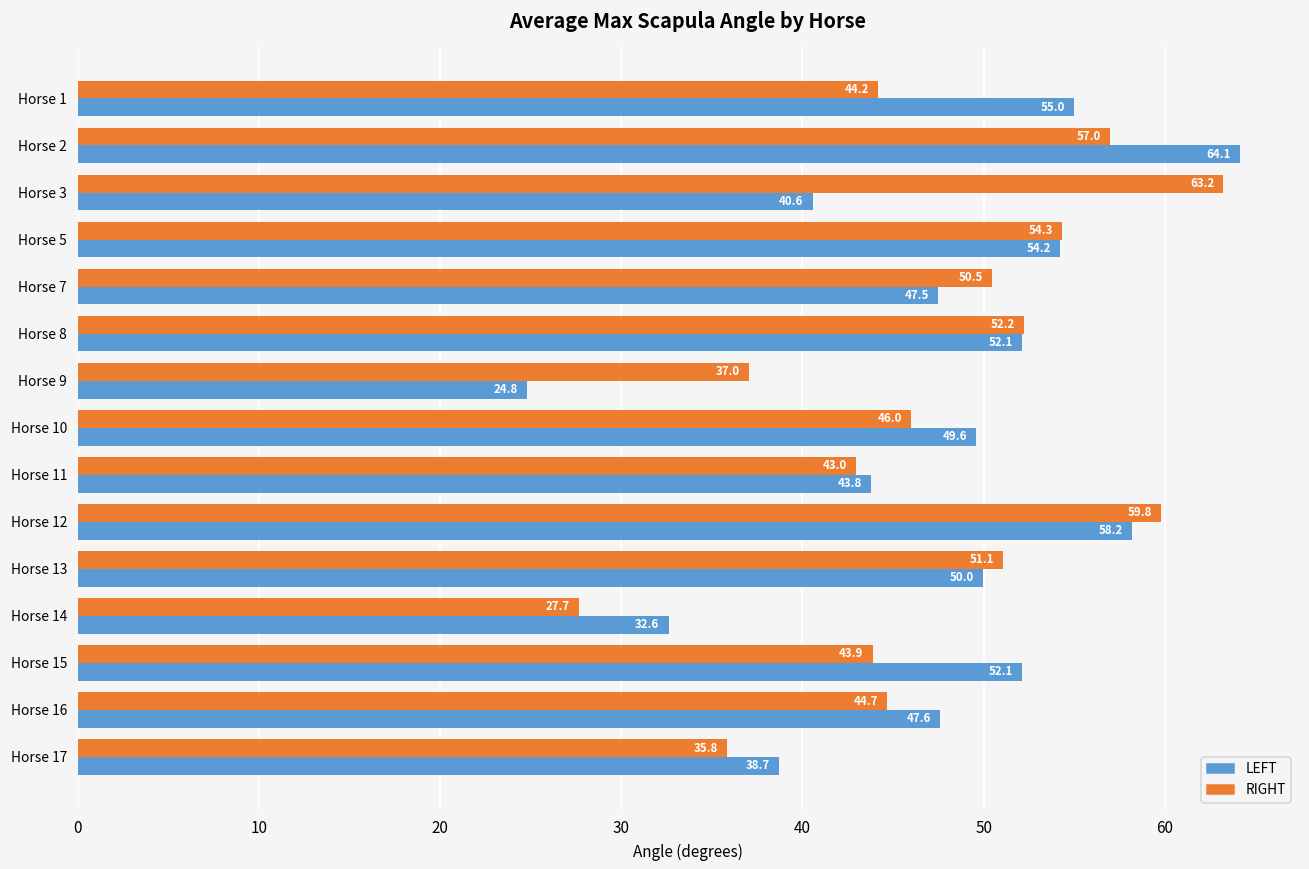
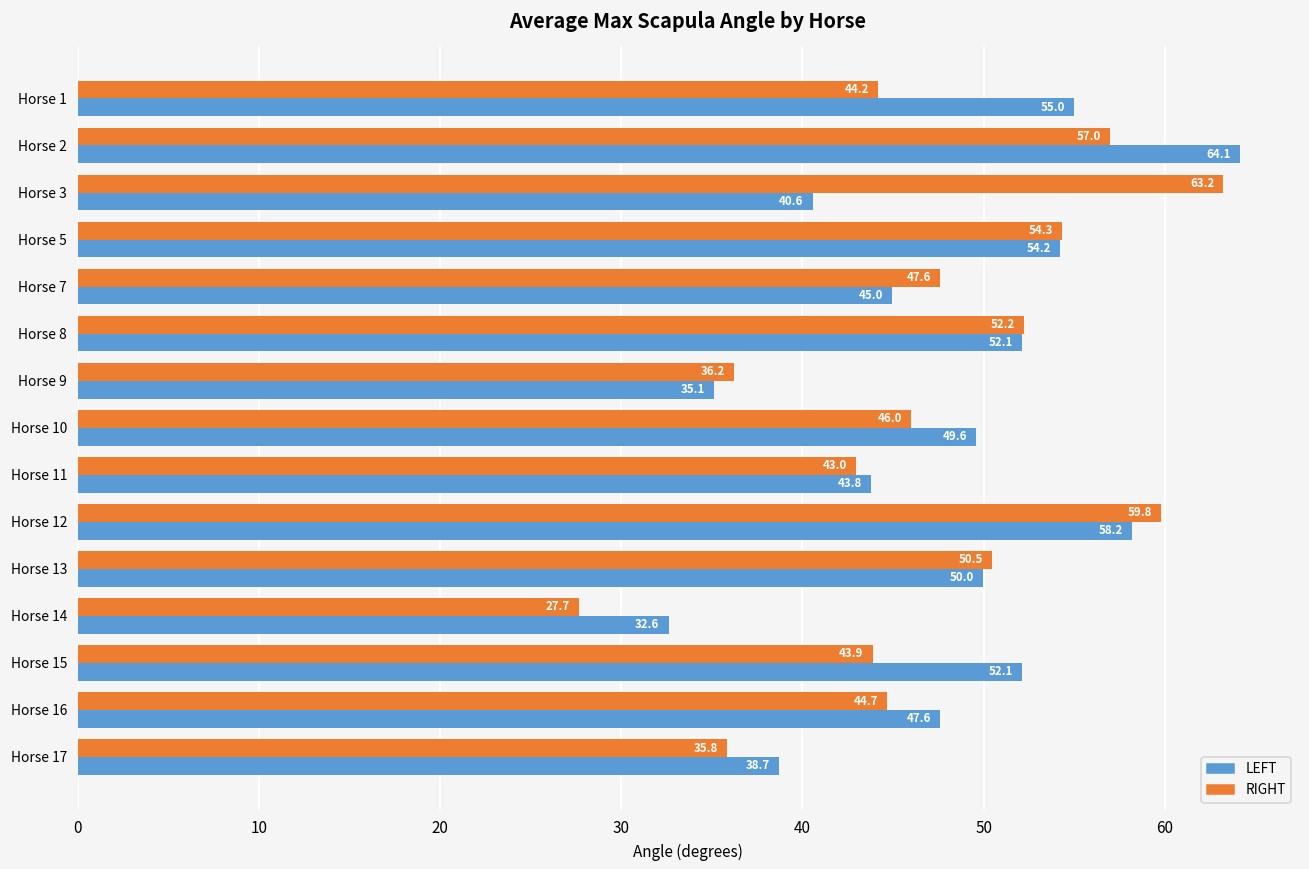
  {
    "LEFT": {
      "Horse 1": 55.0,
      "Horse 2": 64.1,
      "Horse 3": 40.6,
      "Horse 5": 54.2,
-     "Horse 7": 47.5,
+     "Horse 7": 45.0,
      "Horse 8": 52.1,
-     "Horse 9": 24.8,
+     "Horse 9": 35.1,
      "Horse 10": 49.6,
      "Horse 11": 43.8,
      "Horse 12": 58.2,
      "Horse 13": 50.0,
      "Horse 14": 32.6,
      "Horse 15": 52.1,
      "Horse 16": 47.6,
      "Horse 17": 38.7
    },
    "RIGHT": {
      "Horse 1": 44.2,
      "Horse 2": 57.0,
      "Horse 3": 63.2,
      "Horse 5": 54.3,
-     "Horse 7": 50.5,
+     "Horse 7": 47.6,
      "Horse 8": 52.2,
-     "Horse 9": 37.0,
+     "Horse 9": 36.2,
      "Horse 10": 46.0,
      "Horse 11": 43.0,
      "Horse 12": 59.8,
-     "Horse 13": 51.1,
+     "Horse 13": 50.5,
      "Horse 14": 27.7,
      "Horse 15": 43.9,
      "Horse 16": 44.7,
      "Horse 17": 35.8
    }
  }
